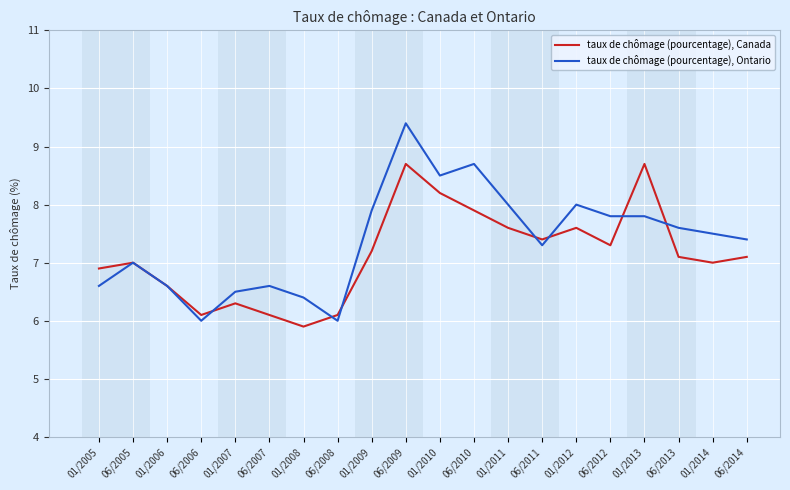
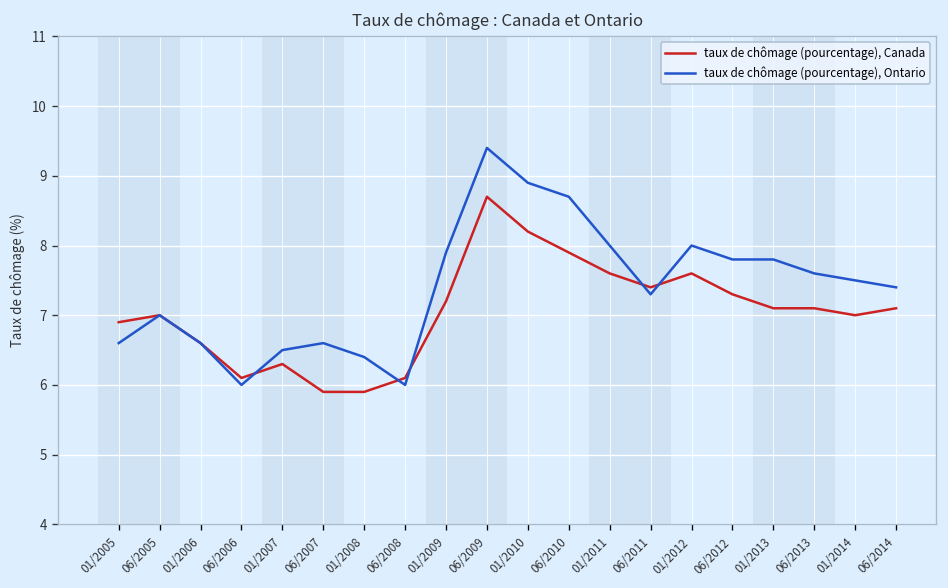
  {
    "taux de chômage (pourcentage), Canada": {
      "01/2005": 6.9,
      "06/2006": 6.1,
      "01/2007": 6.3,
-     "06/2007": 6.1,
+     "06/2007": 5.9,
      "01/2008": 5.9,
      "06/2008": 6.1,
      "01/2009": 7.2,
      "06/2009": 8.7,
      "01/2010": 8.2,
      "06/2010": 7.9,
      "01/2011": 7.6,
      "06/2011": 7.4,
      "01/2012": 7.6,
      "06/2012": 7.3,
-     "01/2013": 8.7,
+     "01/2013": 7.1,
      "06/2013": 7.1,
      "01/2014": 7.0,
      "06/2014": 7.1
    },
    "taux de chômage (pourcentage), Ontario": {
      "01/2005": 6.6,
      "06/2006": 6.0,
      "01/2007": 6.5,
      "06/2007": 6.6,
      "01/2008": 6.4,
      "06/2008": 6.0,
      "01/2009": 7.9,
      "06/2009": 9.4,
-     "01/2010": 8.5,
+     "01/2010": 8.9,
      "06/2010": 8.7,
      "01/2011": 8.0,
      "06/2011": 7.3,
      "01/2012": 8.0,
      "06/2012": 7.8,
      "01/2013": 7.8,
      "06/2013": 7.6,
      "01/2014": 7.5,
      "06/2014": 7.4
    }
  }
